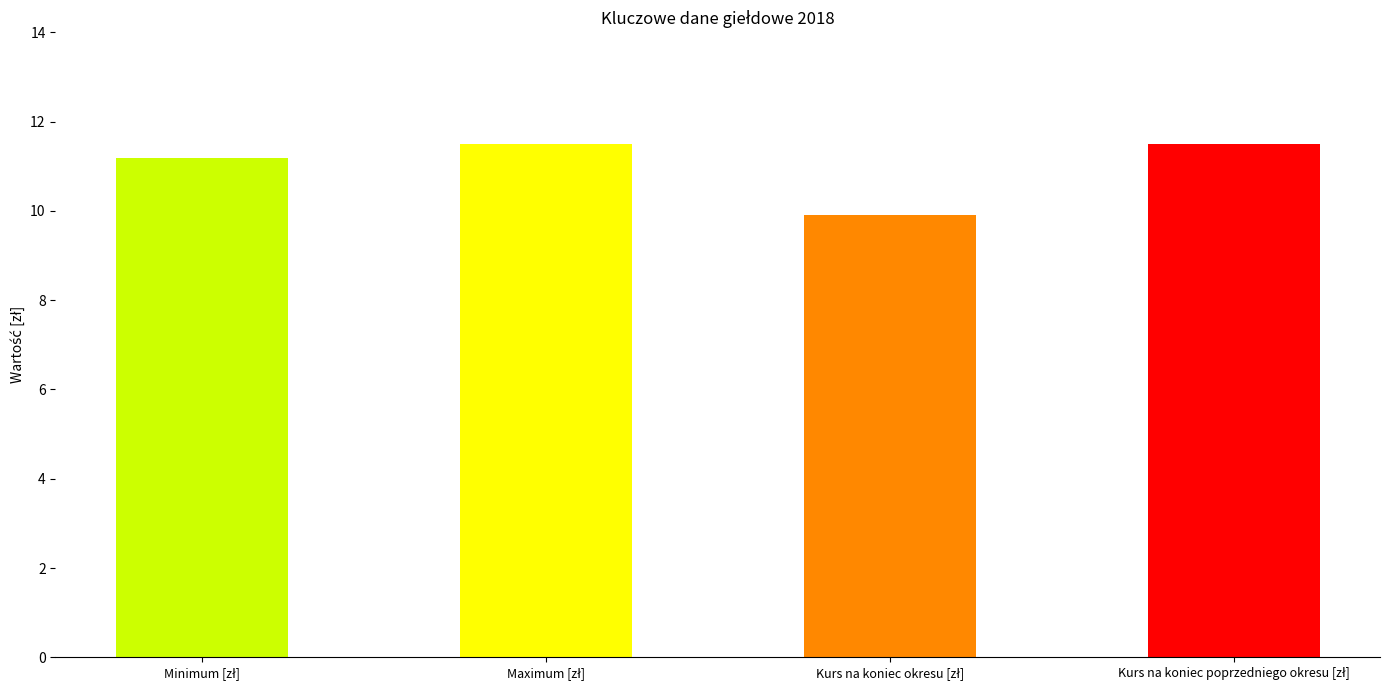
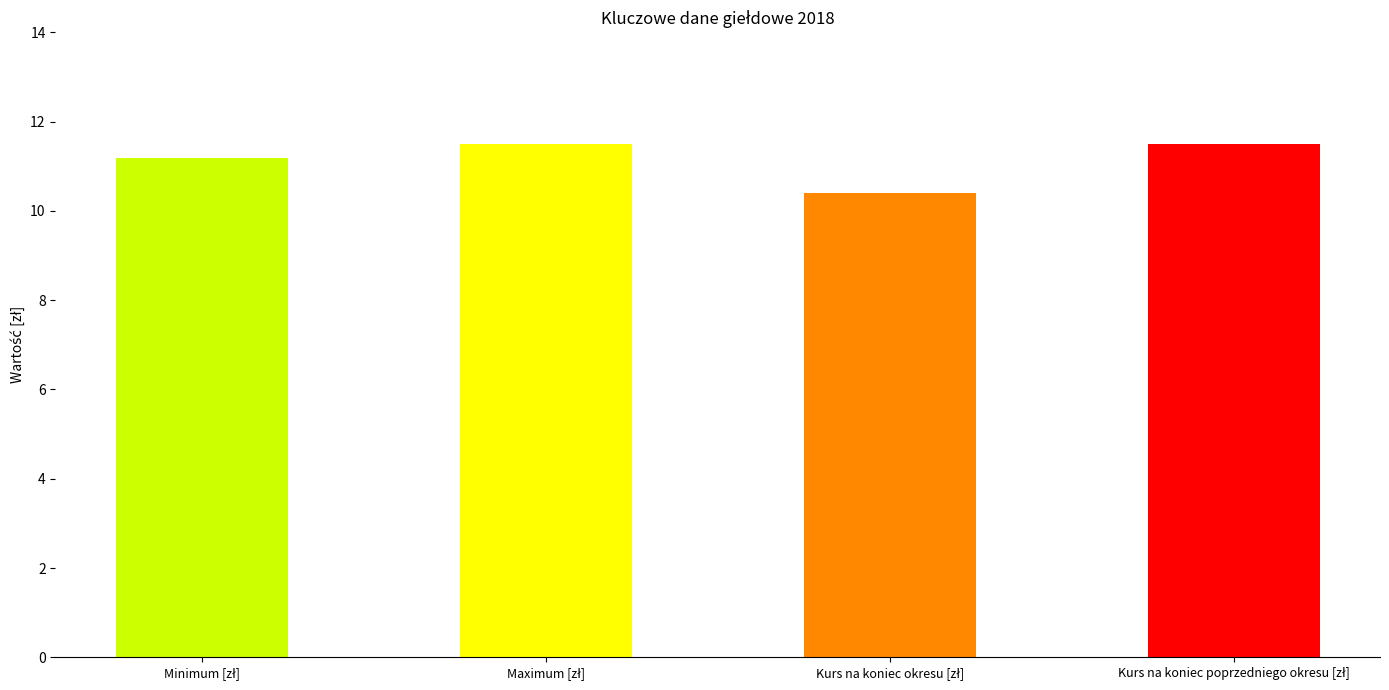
  {
    "Minimum [zł]": 11.2,
    "Maximum [zł]": 11.5,
-   "Kurs na koniec okresu [zł]": 9.9,
+   "Kurs na koniec okresu [zł]": 10.4,
    "Kurs na koniec poprzedniego okresu [zł]": 11.5
  }
